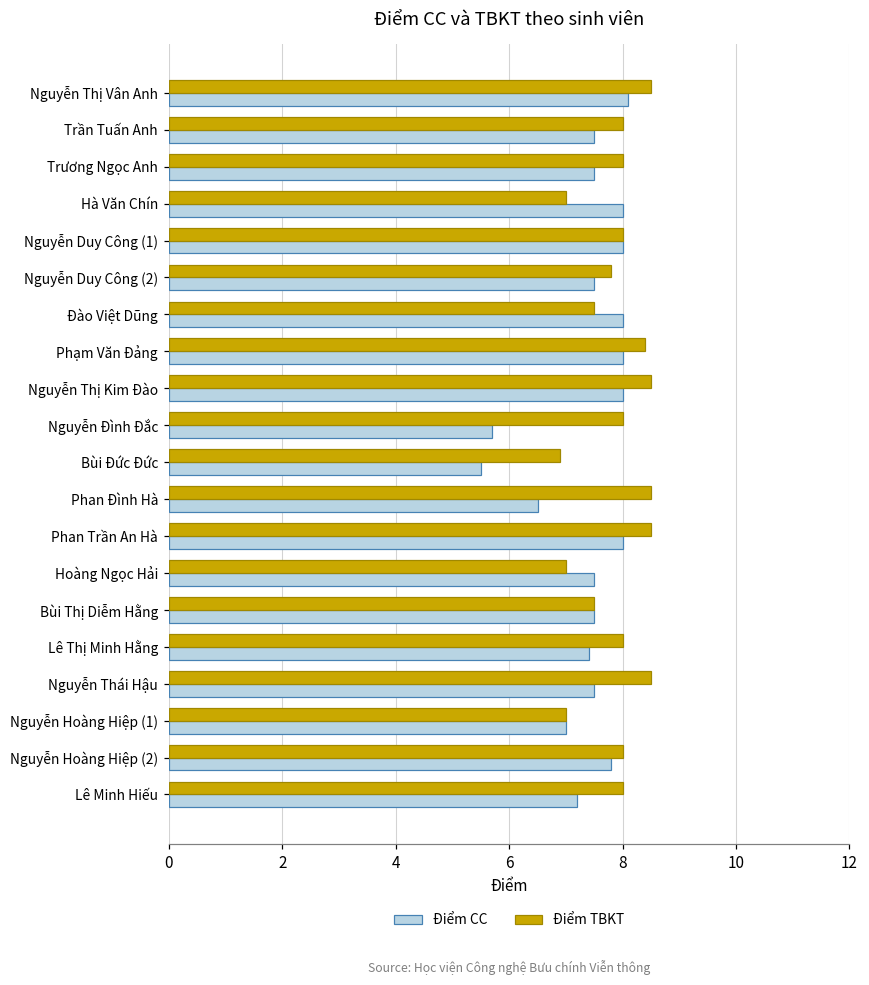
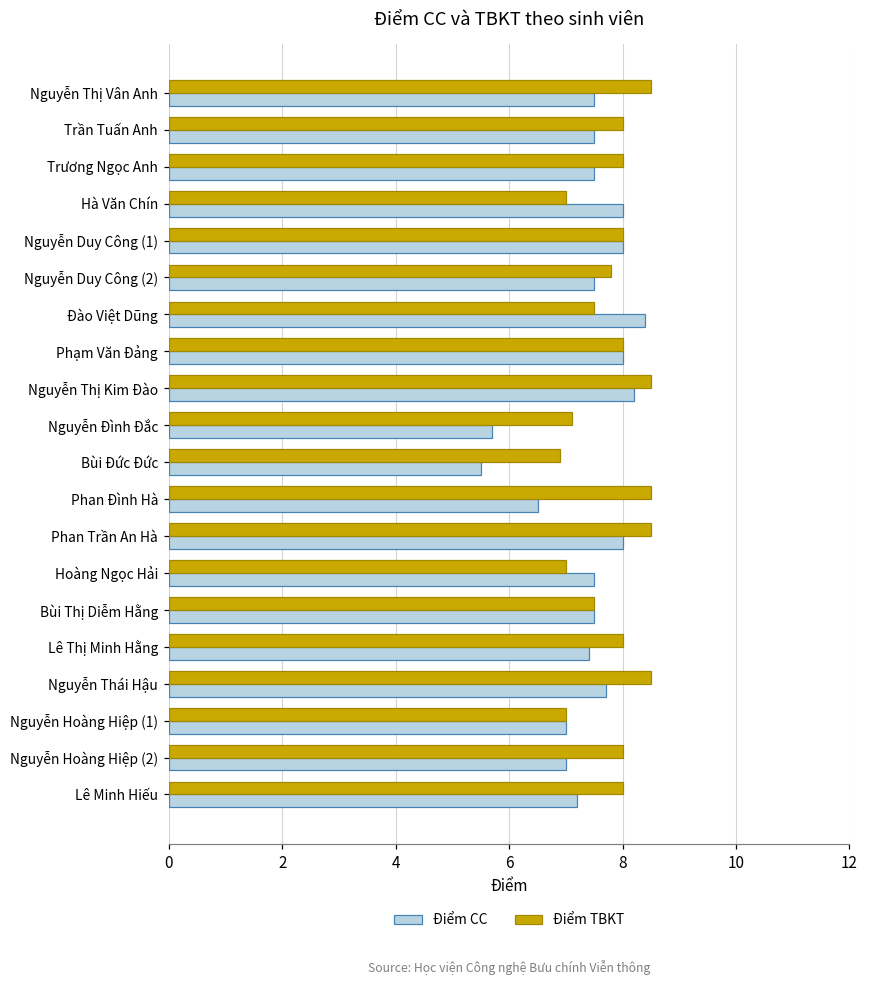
  {
    "Điểm CC": {
-     "Nguyễn Thị Vân Anh": 8.1,
+     "Nguyễn Thị Vân Anh": 7.5,
      "Trần Tuấn Anh": 7.5,
      "Trương Ngọc Anh": 7.5,
      "Hà Văn Chín": 8.0,
      "Nguyễn Duy Công (1)": 8.0,
      "Nguyễn Duy Công (2)": 7.5,
-     "Đào Việt Dũng": 8.0,
+     "Đào Việt Dũng": 8.4,
      "Phạm Văn Đảng": 8.0,
-     "Nguyễn Thị Kim Đào": 8.0,
+     "Nguyễn Thị Kim Đào": 8.2,
      "Nguyễn Đình Đắc": 5.7,
      "Bùi Đức Đức": 5.5,
      "Phan Đình Hà": 6.5,
      "Phan Trần An Hà": 8.0,
      "Hoàng Ngọc Hải": 7.5,
      "Bùi Thị Diễm Hằng": 7.5,
      "Lê Thị Minh Hằng": 7.4,
-     "Nguyễn Thái Hậu": 7.5,
+     "Nguyễn Thái Hậu": 7.7,
      "Nguyễn Hoàng Hiệp (1)": 7.0,
-     "Nguyễn Hoàng Hiệp (2)": 7.8,
+     "Nguyễn Hoàng Hiệp (2)": 7.0,
      "Lê Minh Hiếu": 7.2
    },
    "Điểm TBKT": {
      "Nguyễn Thị Vân Anh": 8.5,
      "Trần Tuấn Anh": 8.0,
      "Trương Ngọc Anh": 8.0,
      "Hà Văn Chín": 7.0,
      "Nguyễn Duy Công (1)": 8.0,
      "Nguyễn Duy Công (2)": 7.8,
      "Đào Việt Dũng": 7.5,
-     "Phạm Văn Đảng": 8.4,
+     "Phạm Văn Đảng": 8.0,
      "Nguyễn Thị Kim Đào": 8.5,
-     "Nguyễn Đình Đắc": 8.0,
+     "Nguyễn Đình Đắc": 7.1,
      "Bùi Đức Đức": 6.9,
      "Phan Đình Hà": 8.5,
      "Phan Trần An Hà": 8.5,
      "Hoàng Ngọc Hải": 7.0,
      "Bùi Thị Diễm Hằng": 7.5,
      "Lê Thị Minh Hằng": 8.0,
      "Nguyễn Thái Hậu": 8.5,
      "Nguyễn Hoàng Hiệp (1)": 7.0,
      "Nguyễn Hoàng Hiệp (2)": 8.0,
      "Lê Minh Hiếu": 8.0
    }
  }
